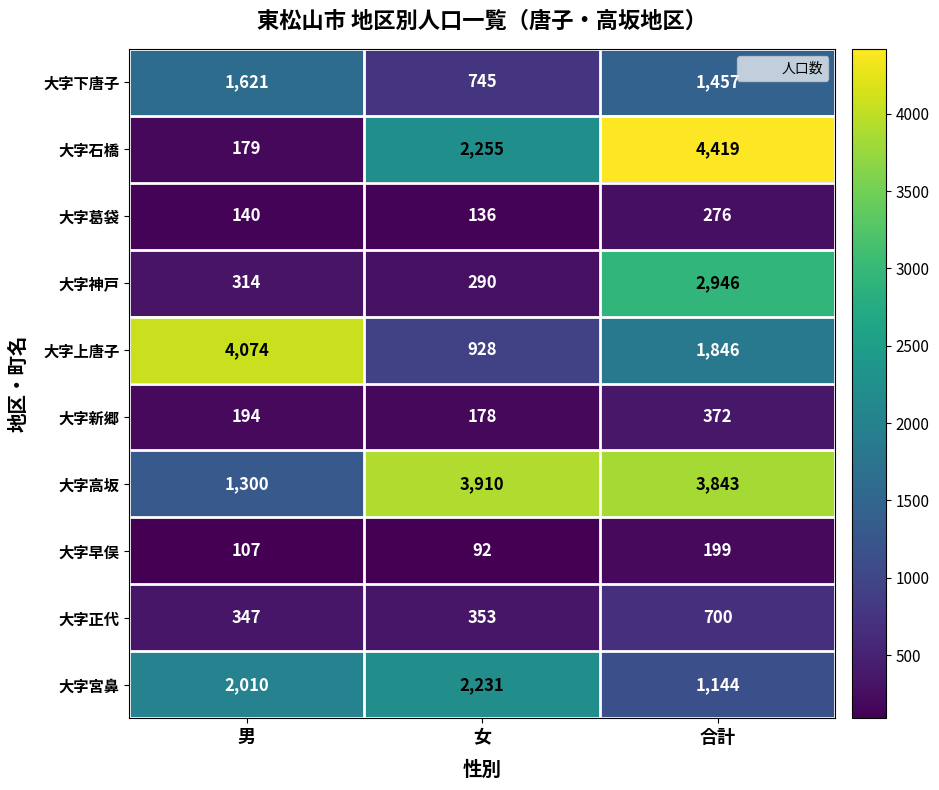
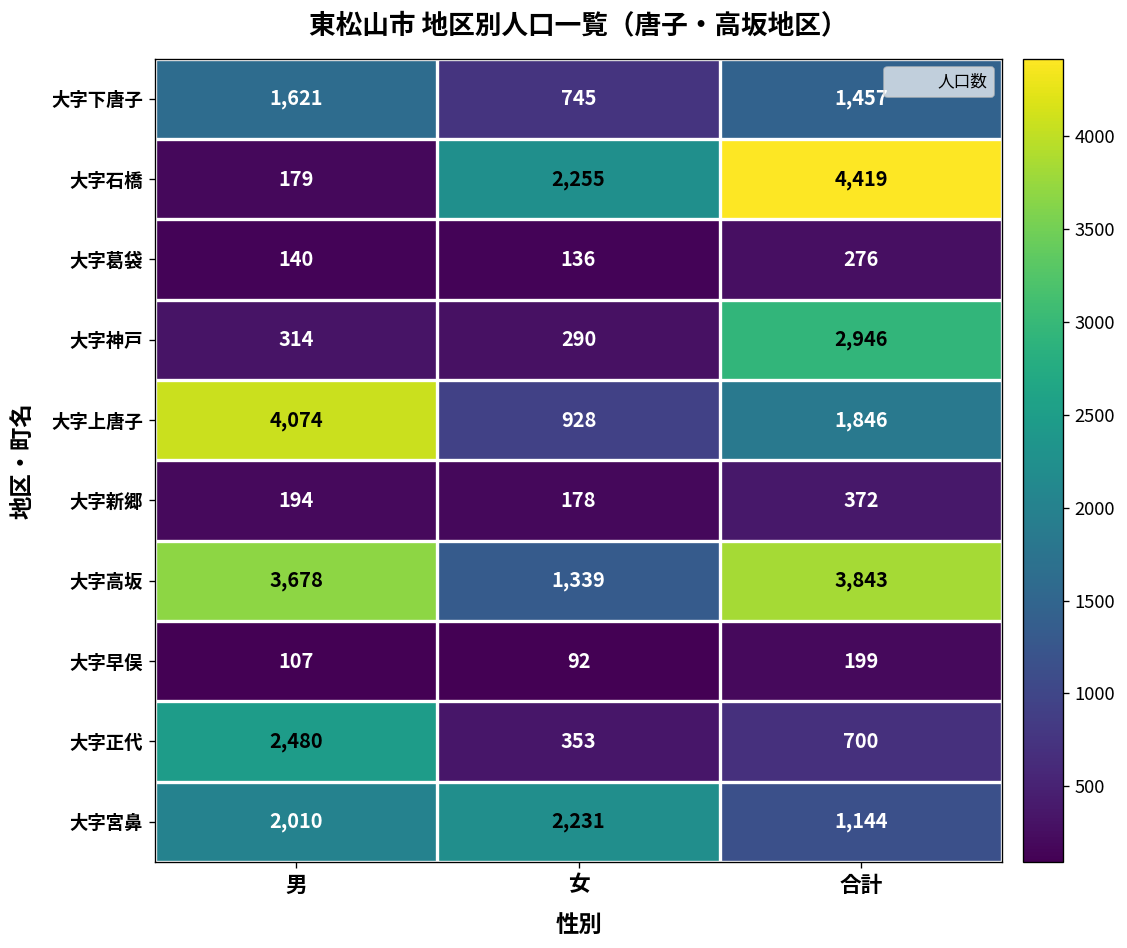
  {
    "大字下唐子": {
      "男": "1,621",
      "女": "745"
    },
    "大字石橋": {
      "男": "179",
      "女": "2,255",
      "合計": "4,419"
    },
    "大字葛袋": {
      "男": "140",
      "女": "136",
      "合計": "276"
    },
    "大字神戸": {
      "男": "314",
      "女": "290",
      "合計": "2,946"
    },
    "大字上唐子": {
      "男": "4,074",
      "女": "928",
      "合計": "1,846"
    },
    "大字新郷": {
      "男": "194",
      "女": "178",
      "合計": "372"
    },
    "大字高坂": {
-     "男": "1,300",
-     "女": "3,910",
+     "男": "3,678",
+     "女": "1,339",
      "合計": "3,843"
    },
    "大字早俣": {
      "男": "107",
      "女": "92",
      "合計": "199"
    },
    "大字正代": {
-     "男": "347",
+     "男": "2,480",
      "女": "353",
      "合計": "700"
    },
    "大字宮鼻": {
      "男": "2,010",
      "女": "2,231",
      "合計": "1,144"
    }
  }
